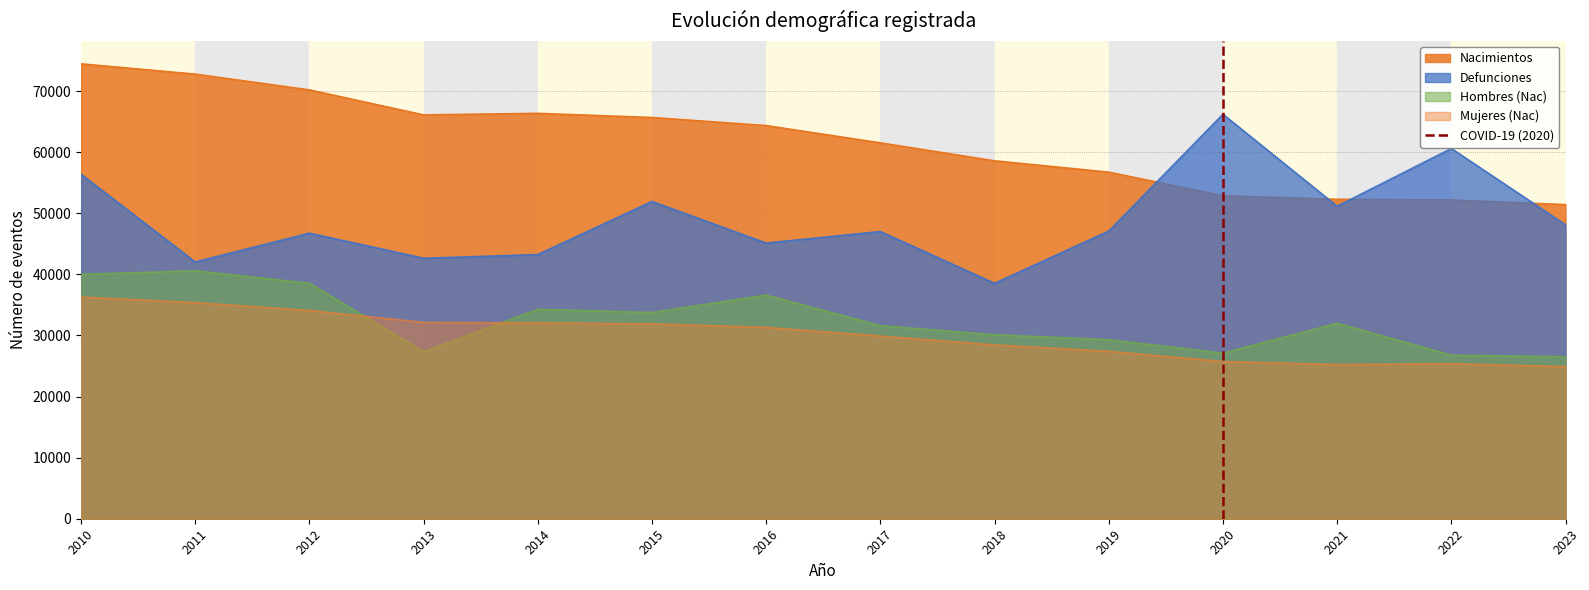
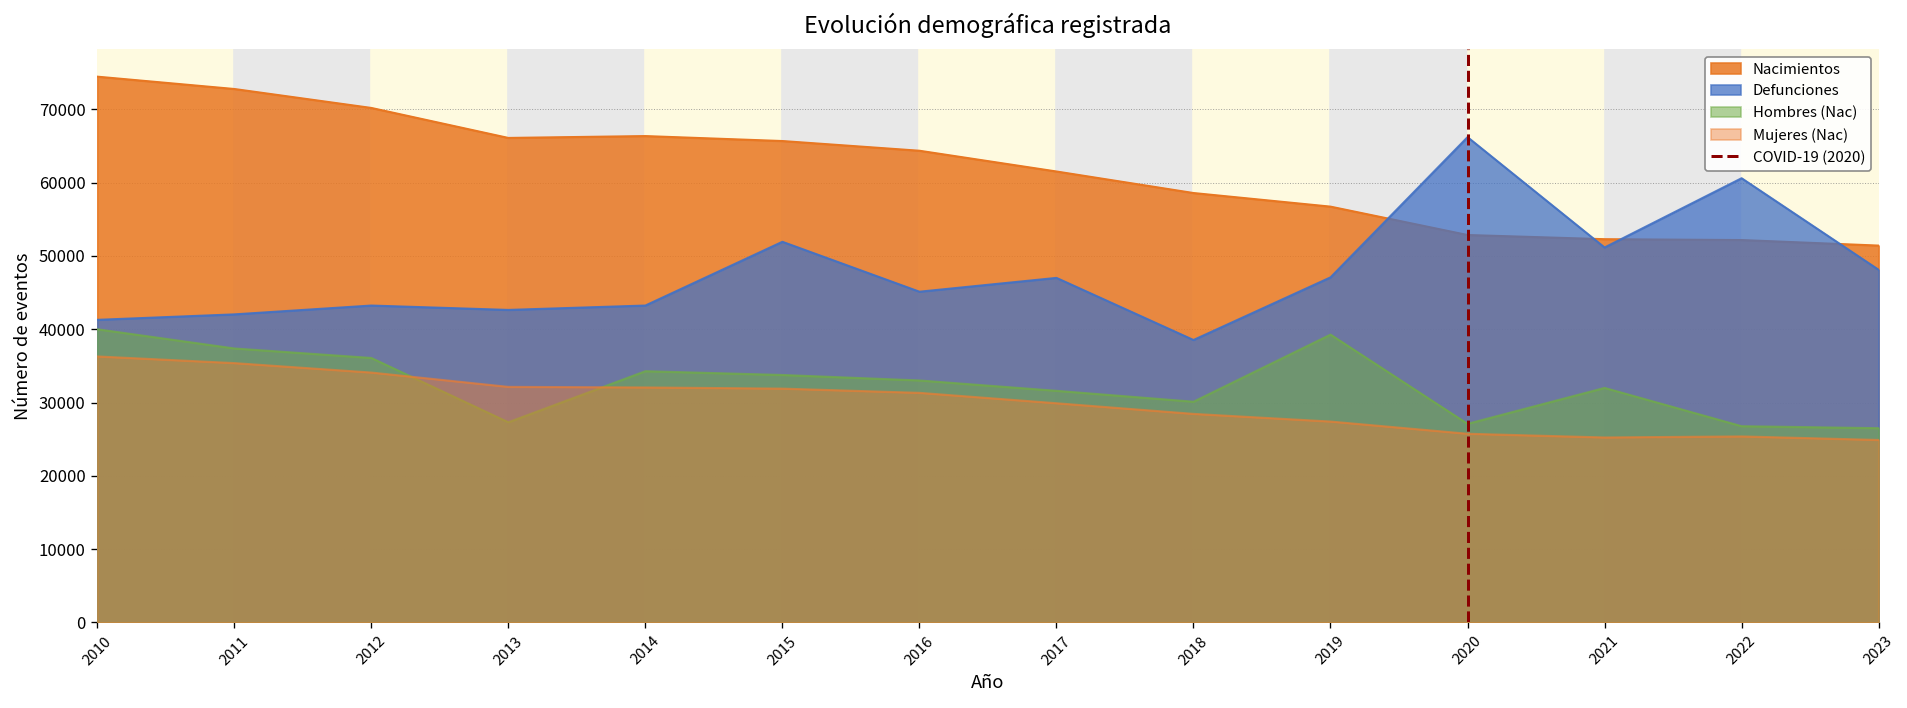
  {
    "Defunciones": {
-     "2010": 56000,
+     "2010": 41000,
      "2011": 42000,
-     "2012": 47000,
+     "2012": 43000,
      "2013": 43000,
      "2014": 43000,
      "2015": 52000,
      "2016": 45000,
      "2017": 47000,
      "2018": 39000,
      "2019": 47000,
      "2020": 66000,
      "2021": 51000,
      "2022": 61000,
      "2023": 48000
    },
    "Hombres (Nac)": {
      "2010": 40000,
-     "2011": 41000,
-     "2012": 39000,
+     "2011": 37000,
+     "2012": 36000,
      "2013": 27000,
      "2014": 34000,
      "2015": 34000,
-     "2016": 37000,
+     "2016": 33000,
      "2017": 32000,
      "2018": 30000,
-     "2019": 29000,
+     "2019": 39000,
      "2020": 27000,
      "2021": 32000,
      "2022": 27000,
      "2023": 27000
    }
  }
